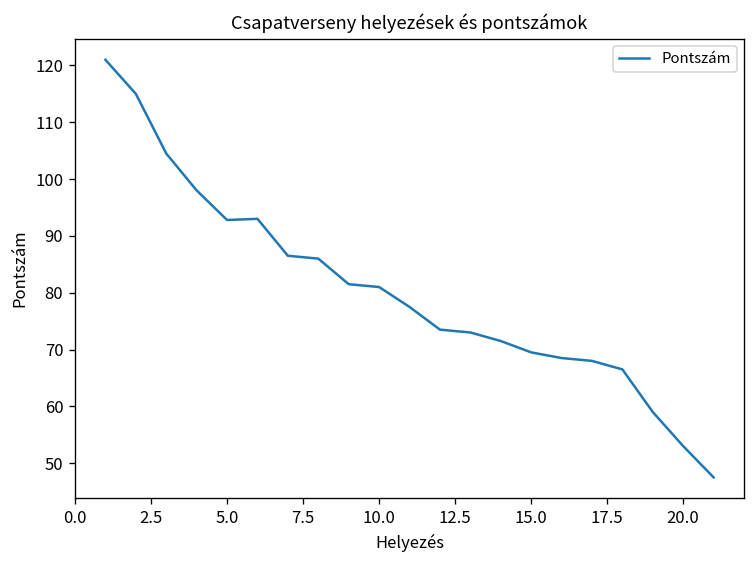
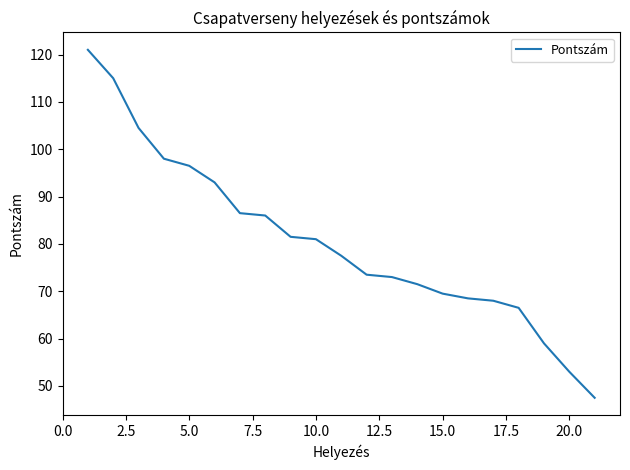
  {
-   "5.0": 93,
+   "5.0": 97,
    "10.0": 81,
    "15.0": 70,
    "20.0": 53
  }
